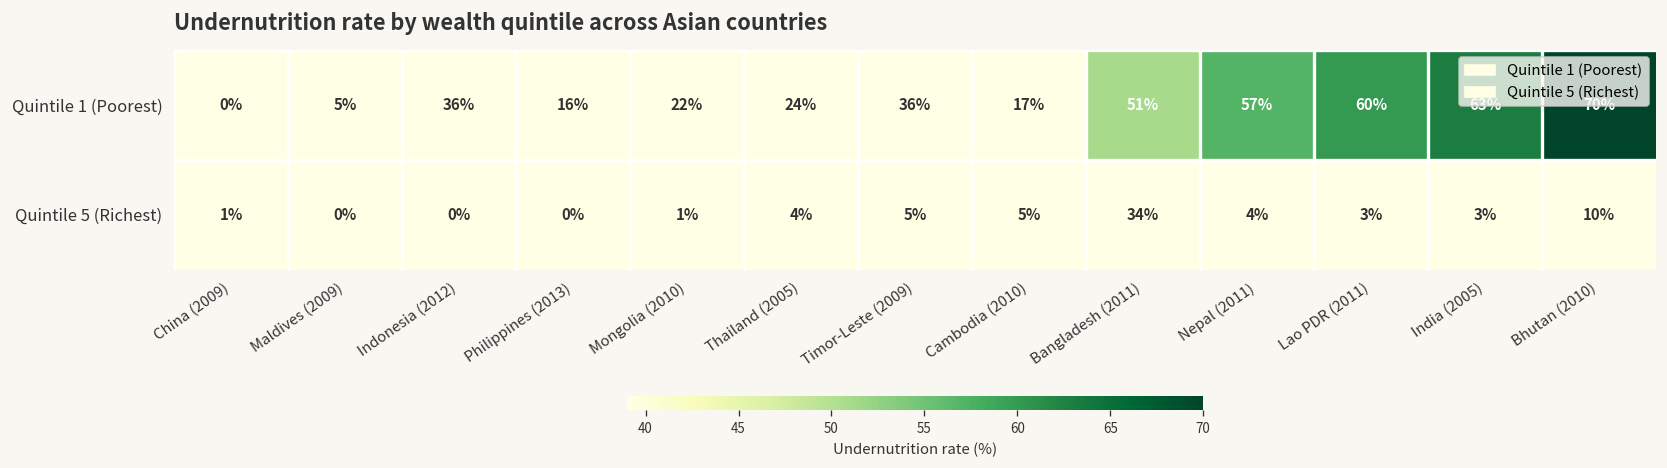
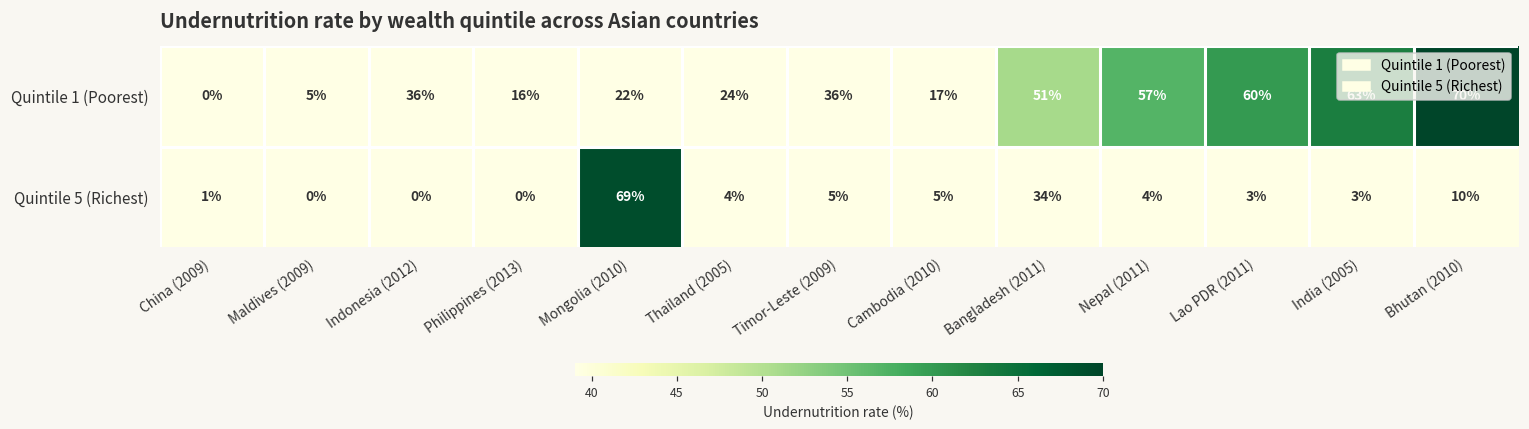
  {
    "Quintile 1 (Poorest)": {
      "China (2009)": "0%",
      "Maldives (2009)": "5%",
      "Indonesia (2012)": "36%",
      "Philippines (2013)": "16%",
      "Mongolia (2010)": "22%",
      "Thailand (2005)": "24%",
      "Timor-Leste (2009)": "36%",
      "Cambodia (2010)": "17%",
      "Bangladesh (2011)": "51%",
      "Nepal (2011)": "57%",
      "Lao PDR (2011)": "60%"
    },
    "Quintile 5 (Richest)": {
      "China (2009)": "1%",
      "Maldives (2009)": "0%",
      "Indonesia (2012)": "0%",
      "Philippines (2013)": "0%",
-     "Mongolia (2010)": "1%",
+     "Mongolia (2010)": "69%",
      "Thailand (2005)": "4%",
      "Timor-Leste (2009)": "5%",
      "Cambodia (2010)": "5%",
      "Bangladesh (2011)": "34%",
      "Nepal (2011)": "4%",
      "Lao PDR (2011)": "3%",
      "India (2005)": "3%",
      "Bhutan (2010)": "10%"
    }
  }
